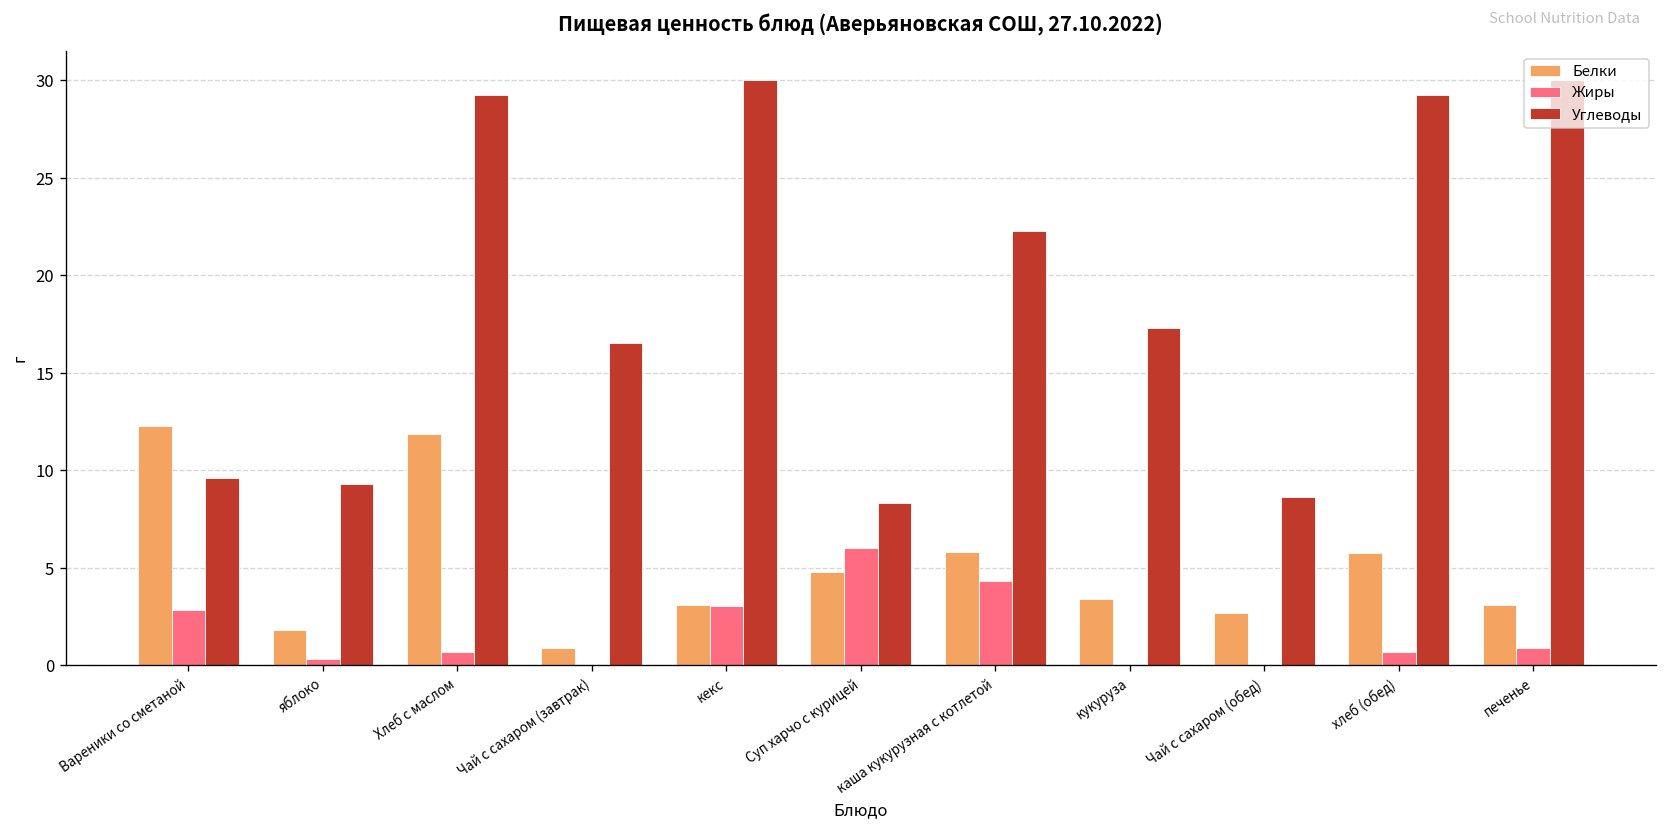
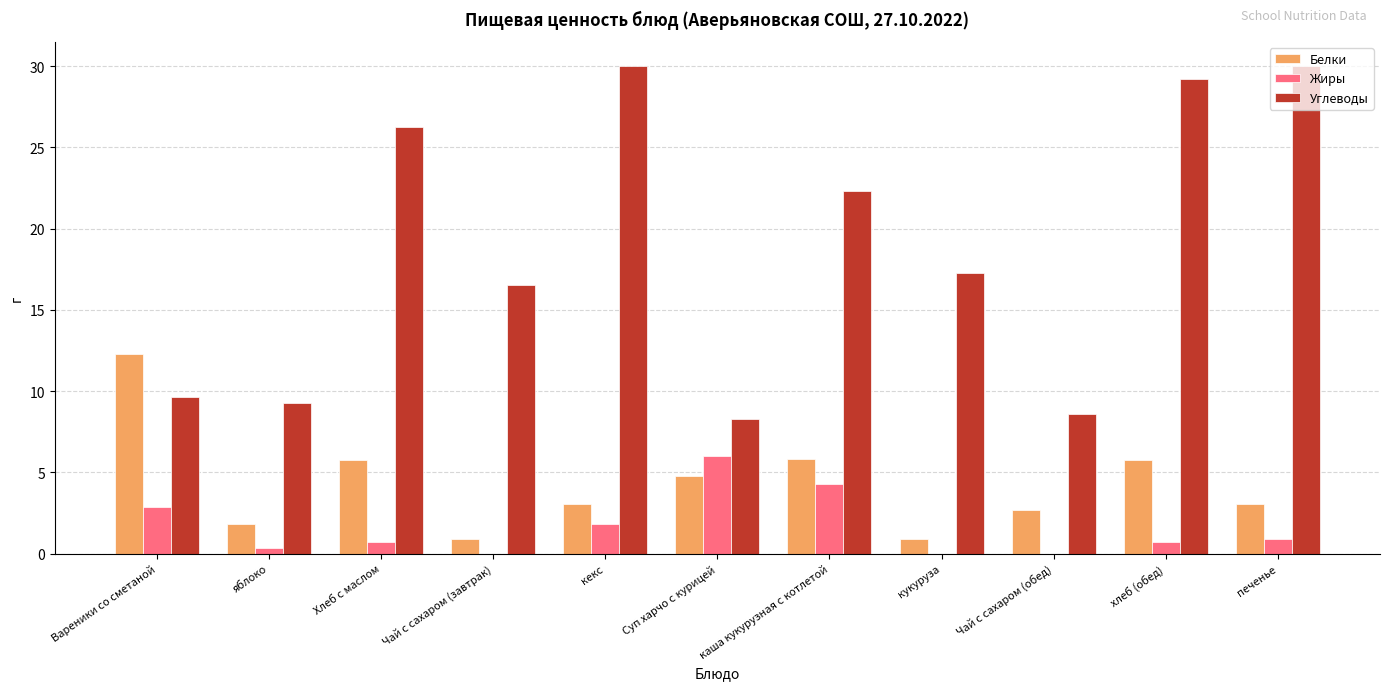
  {
    "Белки": {
      "Вареники со сметаной": 12.3,
      "яблоко": 1.8,
-     "Хлеб с маслом": 11.9,
+     "Хлеб с маслом": 5.8,
      "Чай с сахаром (завтрак)": 0.9,
      "кекс": 3.1,
      "Суп харчо с курицей": 4.8,
      "каша кукурузная с котлетой": 5.8,
-     "кукуруза": 3.4,
+     "кукуруза": 0.9,
      "Чай с сахаром (обед)": 2.7,
      "хлеб (обед)": 5.8,
      "печенье": 3.1
    },
    "Жиры": {
      "Вареники со сметаной": 2.9,
      "яблоко": 0.3,
      "Хлеб с маслом": 0.7,
      "Чай с сахаром (завтрак)": 0.0,
-     "кекс": 3.1,
+     "кекс": 1.9,
      "Суп харчо с курицей": 6.0,
      "каша кукурузная с котлетой": 4.3,
      "кукуруза": 0.0,
      "Чай с сахаром (обед)": 0.0,
      "хлеб (обед)": 0.7,
      "печенье": 0.9
    },
    "Углеводы": {
      "Вареники со сметаной": 9.6,
      "яблоко": 9.3,
-     "Хлеб с маслом": 29.2,
+     "Хлеб с маслом": 26.3,
      "Чай с сахаром (завтрак)": 16.5,
      "кекс": 30.0,
      "Суп харчо с курицей": 8.3,
      "каша кукурузная с котлетой": 22.3,
      "кукуруза": 17.3,
      "Чай с сахаром (обед)": 8.6,
      "хлеб (обед)": 29.2
    }
  }
